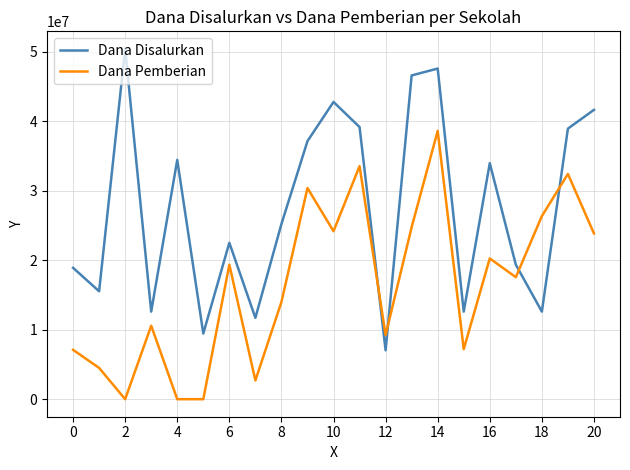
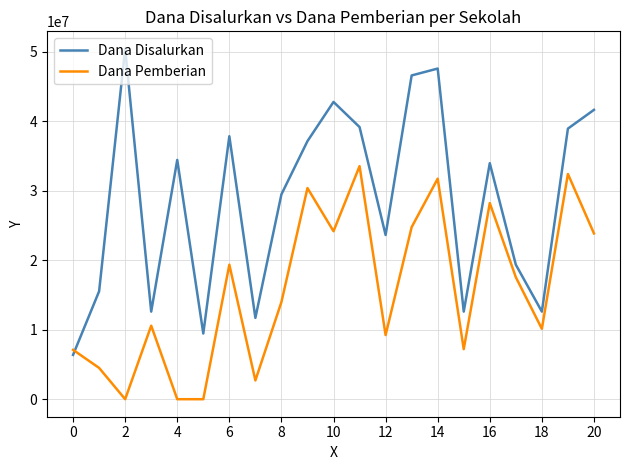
  {
    "Dana Disalurkan": {
-     "0": 19000000,
+     "0": 6000000,
      "4": 34000000,
-     "6": 23000000,
-     "8": 25000000,
+     "6": 38000000,
+     "8": 29000000,
      "10": 43000000,
-     "12": 7000000,
+     "12": 24000000,
      "14": 48000000,
      "16": 34000000,
      "18": 13000000,
      "20": 42000000
    },
    "Dana Pemberian": {
      "0": 7000000,
      "2": 0,
      "4": 0,
      "6": 19000000,
      "8": 14000000,
      "10": 24000000,
      "12": 9000000,
-     "14": 39000000,
-     "16": 20000000,
-     "18": 26000000,
+     "14": 32000000,
+     "16": 28000000,
+     "18": 10000000,
      "20": 24000000
    }
  }
